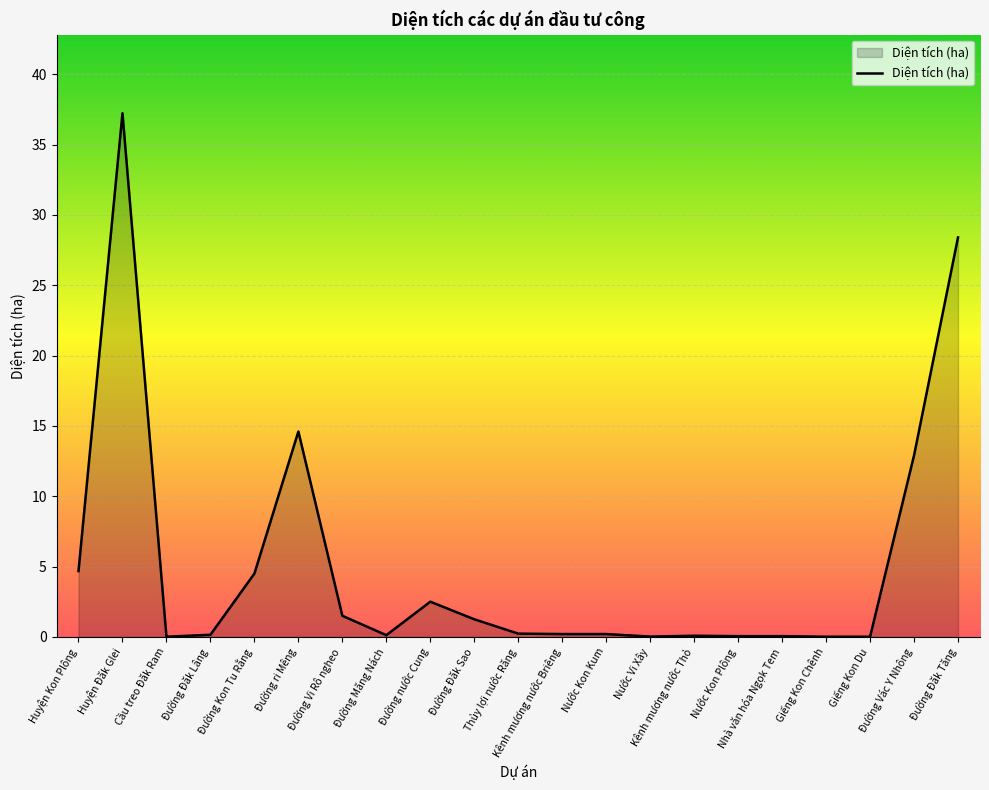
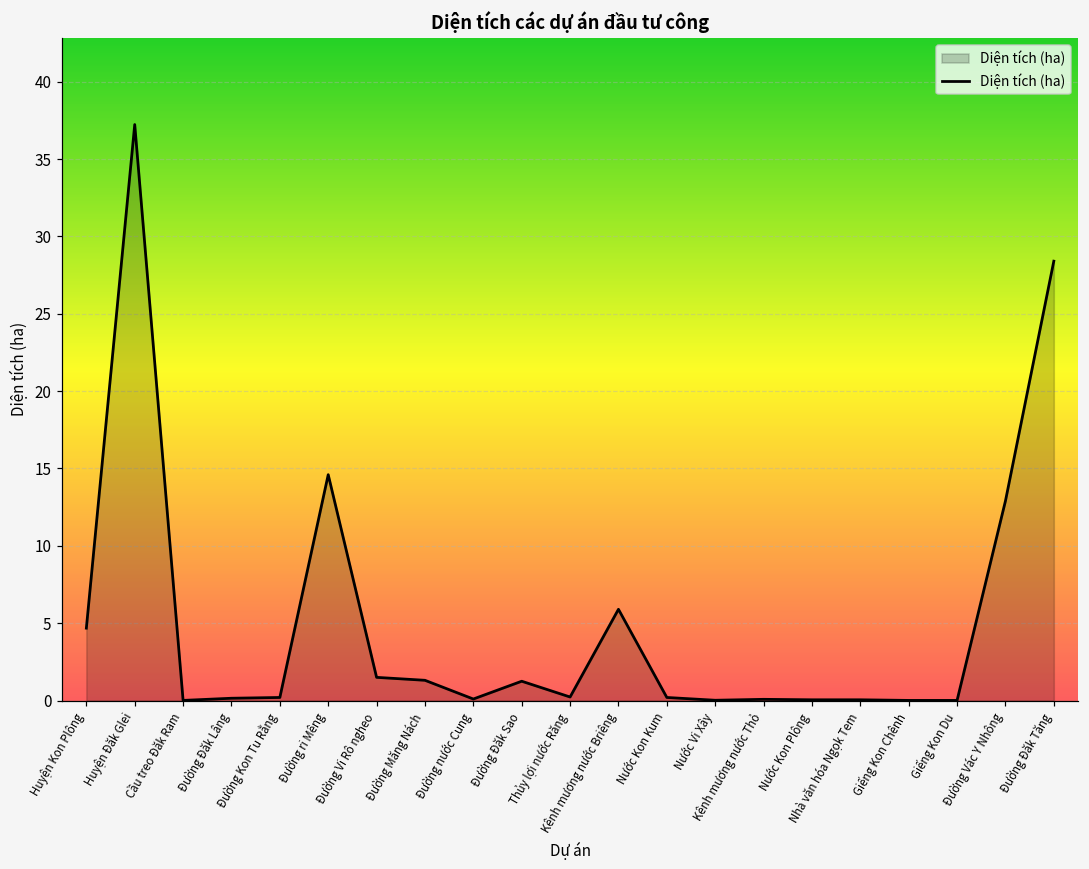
  {
    "Huyện Kon Plông": 4.7,
    "Huyện Đăk Glei": 37.2,
    "Cầu treo Đăk Ram": 0.0,
    "Đường Đăk Lâng": 0.2,
-   "Đường Kon Tu Rằng": 4.5,
+   "Đường Kon Tu Rằng": 0.2,
    "Đường ri Mêng": 14.6,
    "Đường Vi Rô ngheo": 1.5,
-   "Đường Măng Nách": 0.1,
-   "Đường nước Cung": 2.5,
+   "Đường Măng Nách": 1.3,
+   "Đường nước Cung": 0.1,
    "Đường Đăk Sao": 1.3,
    "Thủy lợi nước Răng": 0.2,
-   "Kênh mương nước Briêng": 0.2,
+   "Kênh mương nước Briêng": 5.9,
    "Nước Kon Kum": 0.2,
    "Nước Vi Xây": 0.0,
    "Kênh mương nước Thỏ": 0.1,
    "Nước Kon Plông": 0.1,
    "Nhà văn hóa Ngọk Tem": 0.1,
    "Giếng Kon Chênh": 0.0,
    "Giếng Kon Du": 0.0,
    "Đường Vác Y Nhông": 12.9,
    "Đường Đăk Tăng": 28.4
  }
